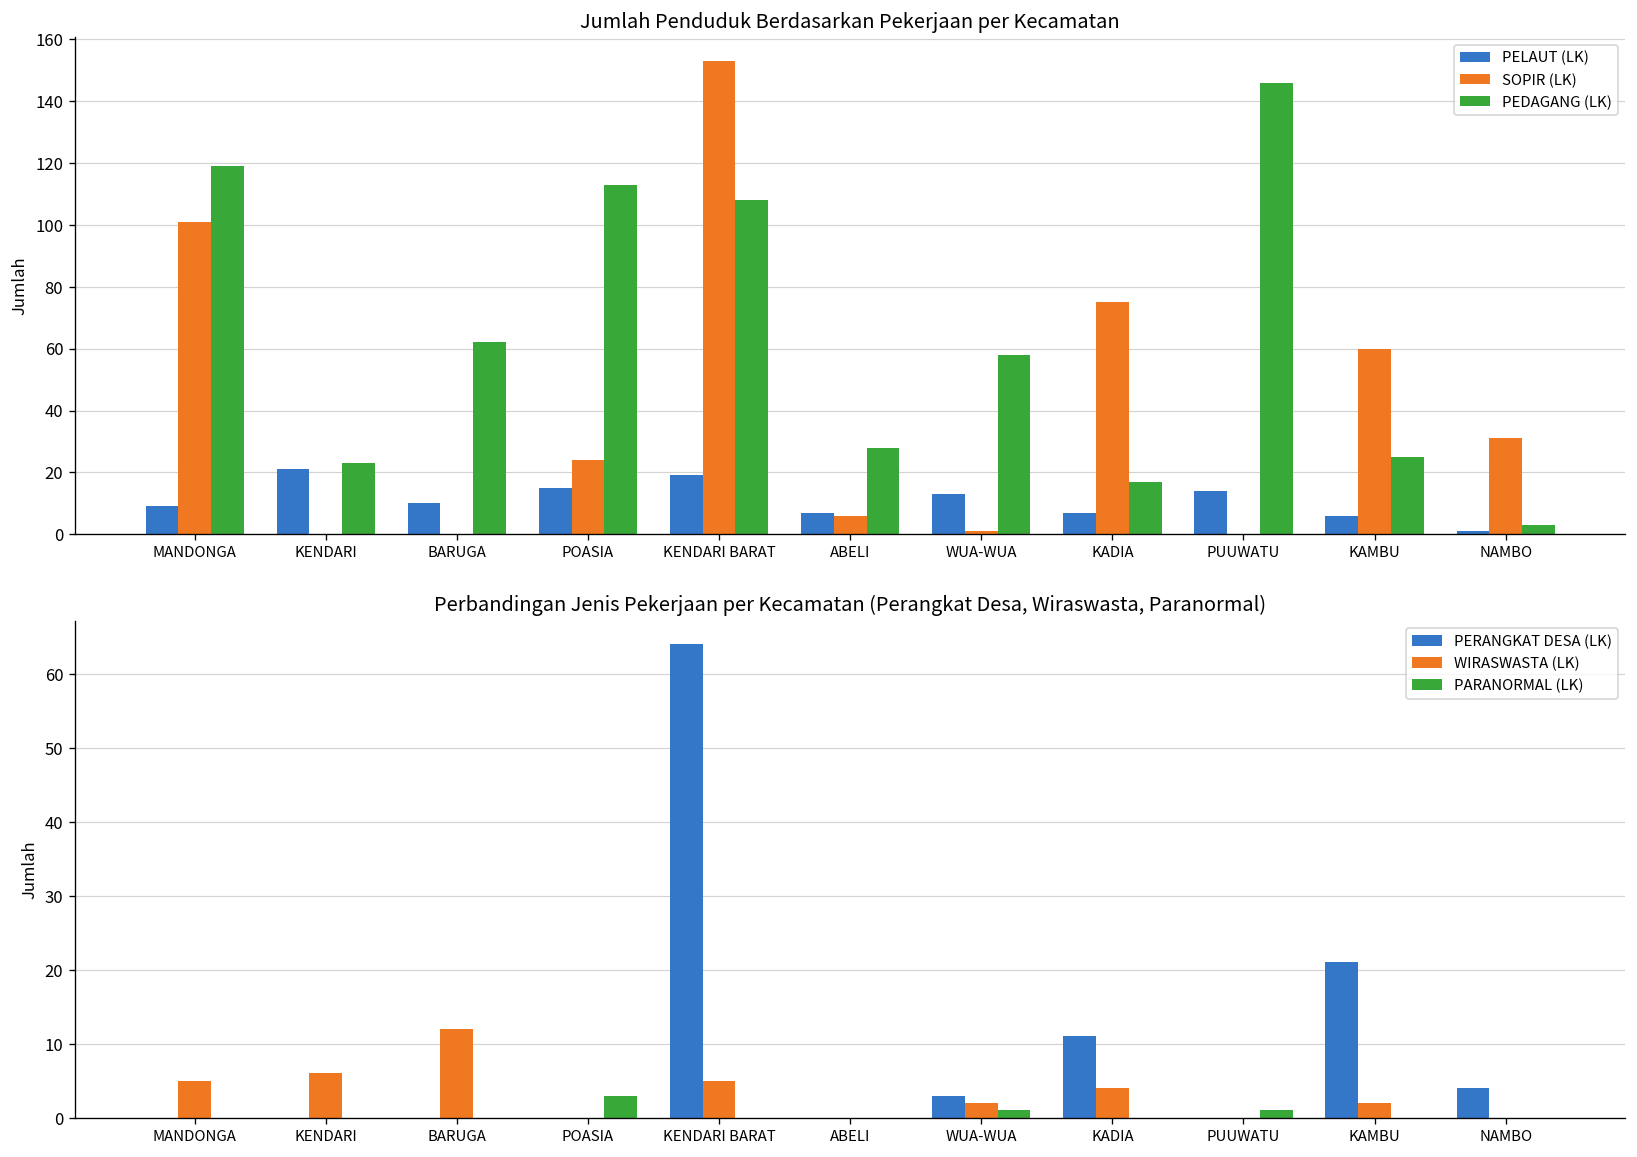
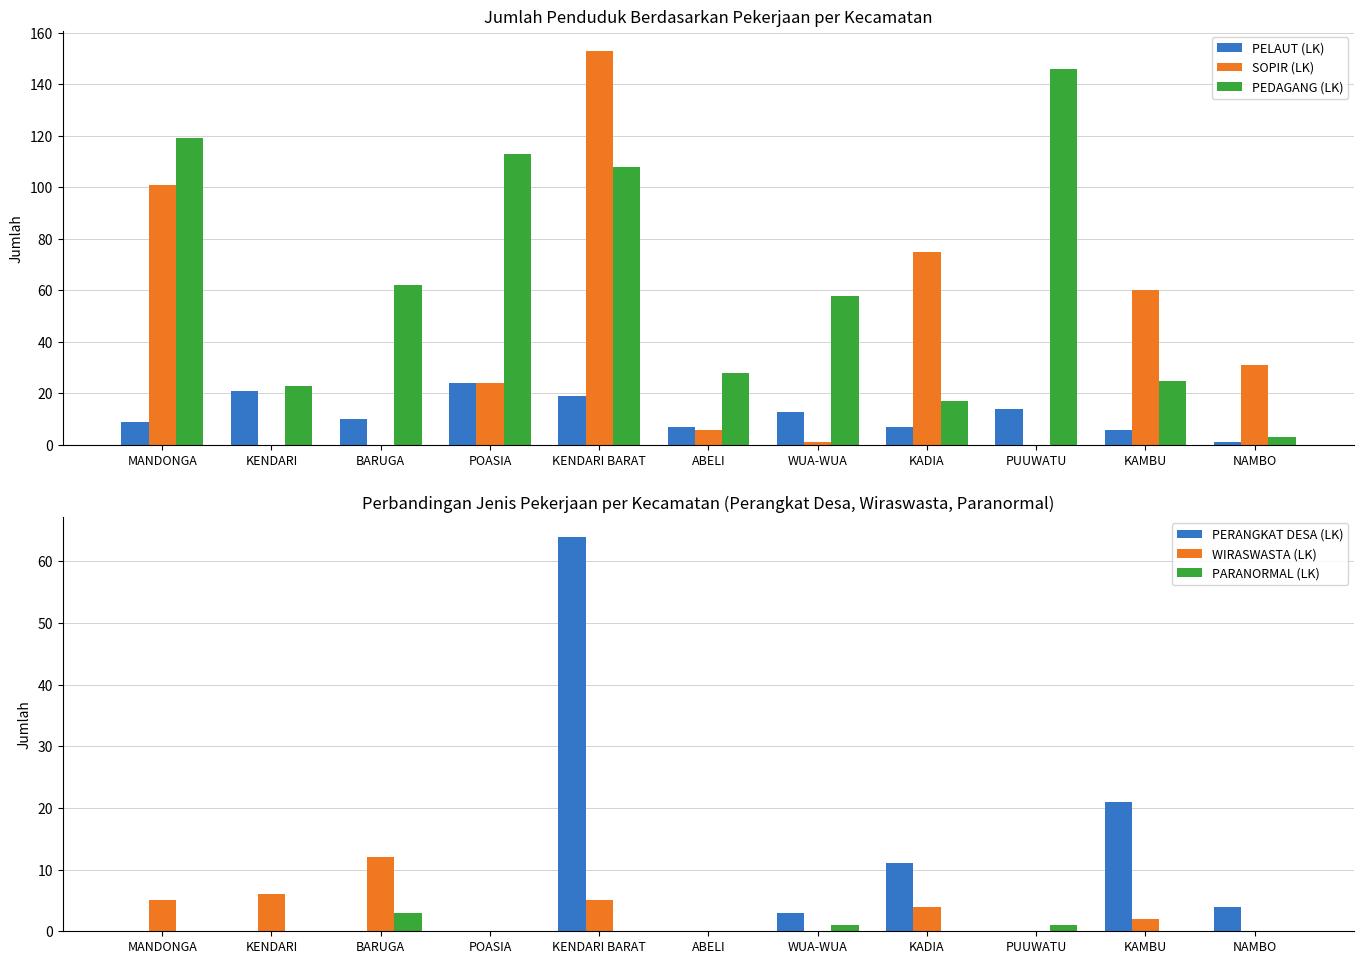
  {
    "Jumlah Penduduk Berdasarkan Pekerjaan per Kecamatan": {
      "PELAUT (LK)": {
        "MANDONGA": 9,
        "KENDARI": 21,
        "BARUGA": 10,
-       "POASIA": 15,
+       "POASIA": 24,
        "KENDARI BARAT": 19,
        "ABELI": 7,
        "WUA-WUA": 13,
        "KADIA": 7,
        "PUUWATU": 14,
        "KAMBU": 6,
        "NAMBO": 1
      },
      "SOPIR (LK)": {
        "MANDONGA": 101,
        "KENDARI": 0,
        "BARUGA": 0,
        "POASIA": 24,
        "KENDARI BARAT": 153,
        "ABELI": 6,
        "WUA-WUA": 1,
        "KADIA": 75,
        "PUUWATU": 0,
        "KAMBU": 60,
        "NAMBO": 31
      },
      "PEDAGANG (LK)": {
        "MANDONGA": 119,
        "KENDARI": 23,
        "BARUGA": 62,
        "POASIA": 113,
        "KENDARI BARAT": 108,
        "ABELI": 28,
        "WUA-WUA": 58,
        "KADIA": 17,
        "PUUWATU": 146,
        "KAMBU": 25,
        "NAMBO": 3
      }
    },
    "Perbandingan Jenis Pekerjaan per Kecamatan (Perangkat Desa, Wiraswasta, Paranormal)": {
      "PERANGKAT DESA (LK)": {
        "MANDONGA": 0,
        "KENDARI": 0,
        "BARUGA": 0,
        "POASIA": 0,
        "KENDARI BARAT": 64,
        "ABELI": 0,
        "WUA-WUA": 3,
        "KADIA": 11,
        "PUUWATU": 0,
        "KAMBU": 21,
        "NAMBO": 4
      },
      "WIRASWASTA (LK)": {
        "MANDONGA": 5,
        "KENDARI": 6,
        "BARUGA": 12,
        "POASIA": 0,
        "KENDARI BARAT": 5,
        "ABELI": 0,
-       "WUA-WUA": 2,
+       "WUA-WUA": 0,
        "KADIA": 4,
        "PUUWATU": 0,
        "KAMBU": 2,
        "NAMBO": 0
      },
      "PARANORMAL (LK)": {
        "MANDONGA": 0,
        "KENDARI": 0,
-       "BARUGA": 0,
-       "POASIA": 3,
+       "BARUGA": 3,
+       "POASIA": 0,
        "KENDARI BARAT": 0,
        "ABELI": 0,
        "WUA-WUA": 1,
        "KADIA": 0,
        "PUUWATU": 1,
        "KAMBU": 0,
        "NAMBO": 0
      }
    }
  }
